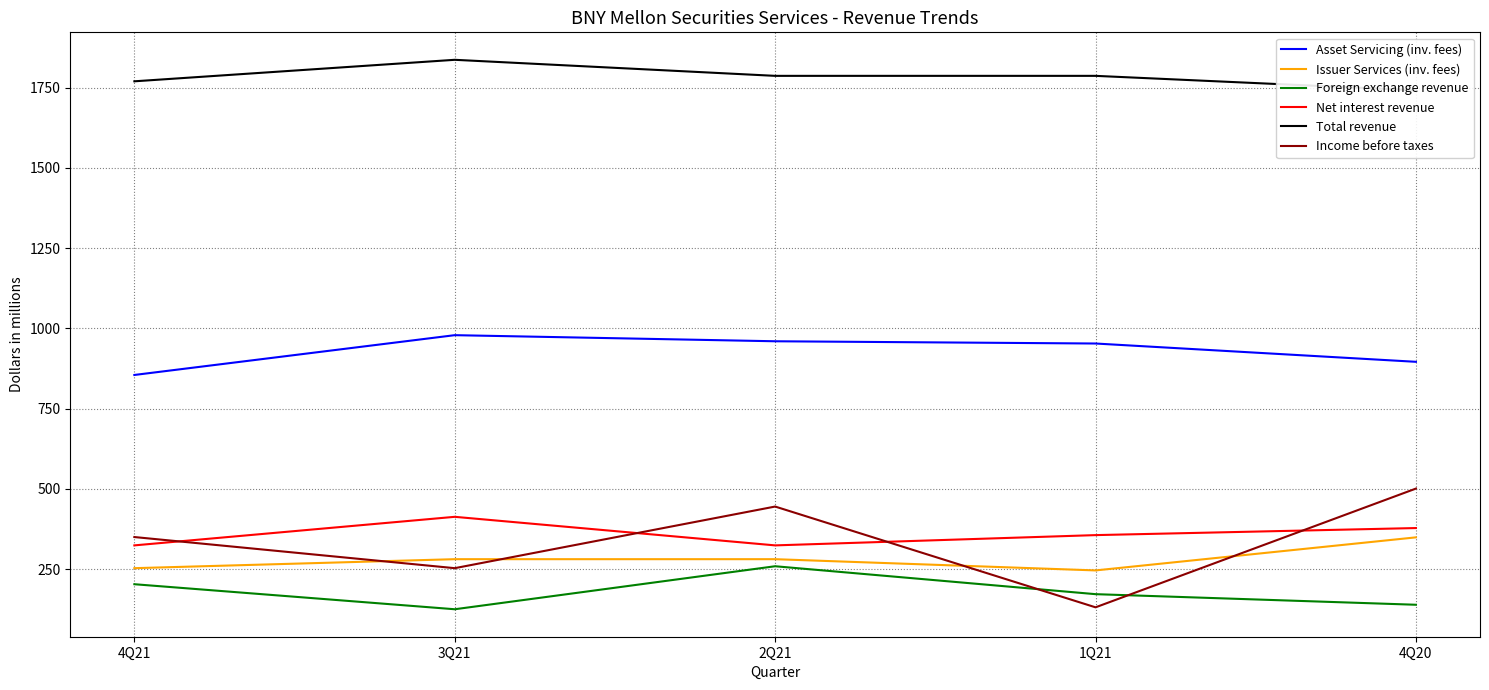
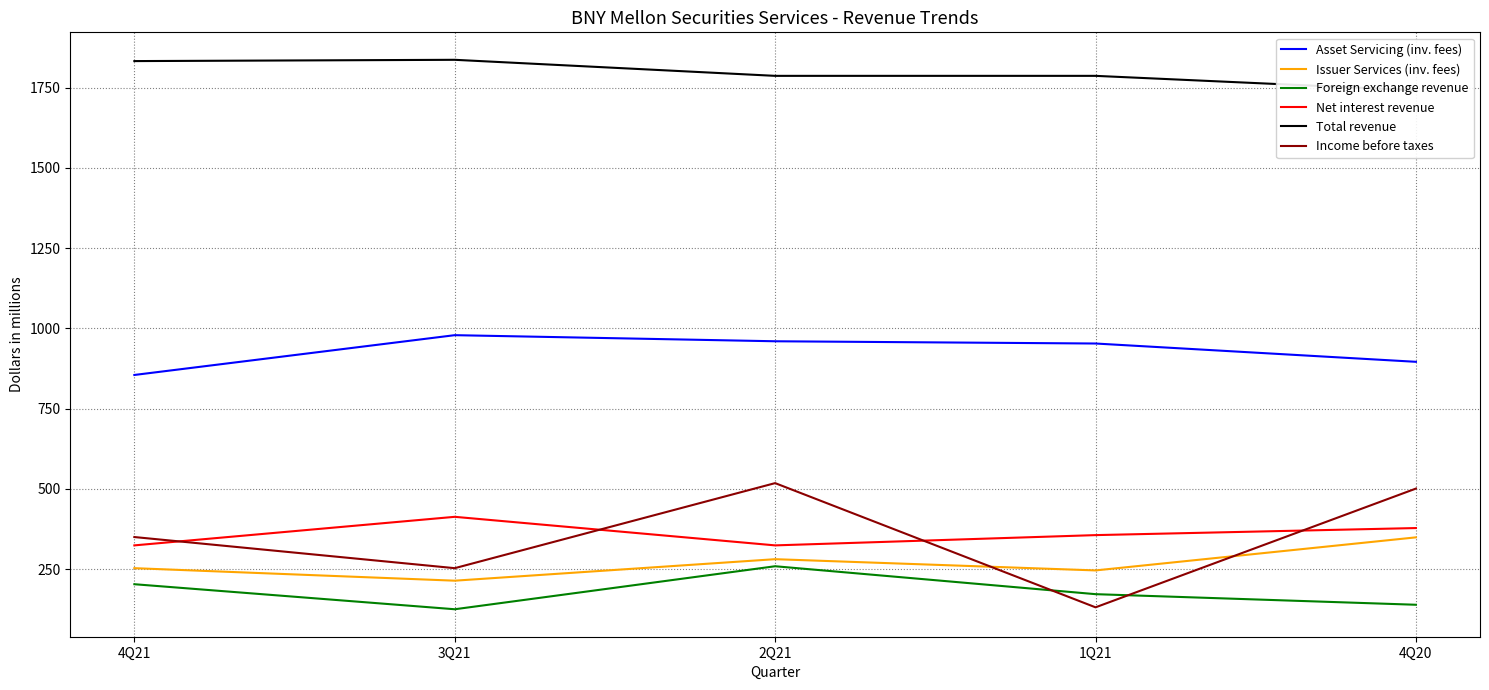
  {
    "Asset Servicing (inv. fees)": {
      "4Q21": 860,
      "3Q21": 980,
      "2Q21": 960,
      "1Q21": 950,
      "4Q20": 900
    },
    "Issuer Services (inv. fees)": {
      "4Q21": 250,
-     "3Q21": 280,
+     "3Q21": 210,
      "2Q21": 280,
      "1Q21": 250,
      "4Q20": 350
    },
    "Foreign exchange revenue": {
      "4Q21": 200,
      "3Q21": 130,
      "2Q21": 260,
      "1Q21": 170,
      "4Q20": 140
    },
    "Net interest revenue": {
      "4Q21": 320,
      "3Q21": 410,
      "2Q21": 320,
      "1Q21": 360,
      "4Q20": 380
    },
    "Total revenue": {
-     "4Q21": 1770,
+     "4Q21": 1830,
      "3Q21": 1840,
      "2Q21": 1790,
      "1Q21": 1790
    },
    "Income before taxes": {
      "4Q21": 350,
      "3Q21": 250,
-     "2Q21": 450,
+     "2Q21": 520,
      "1Q21": 130,
      "4Q20": 500
    }
  }
